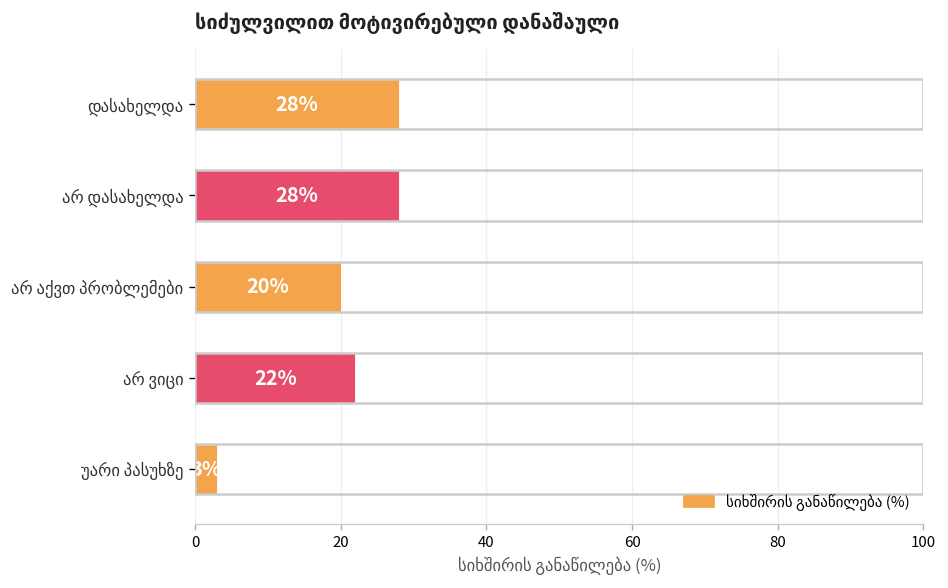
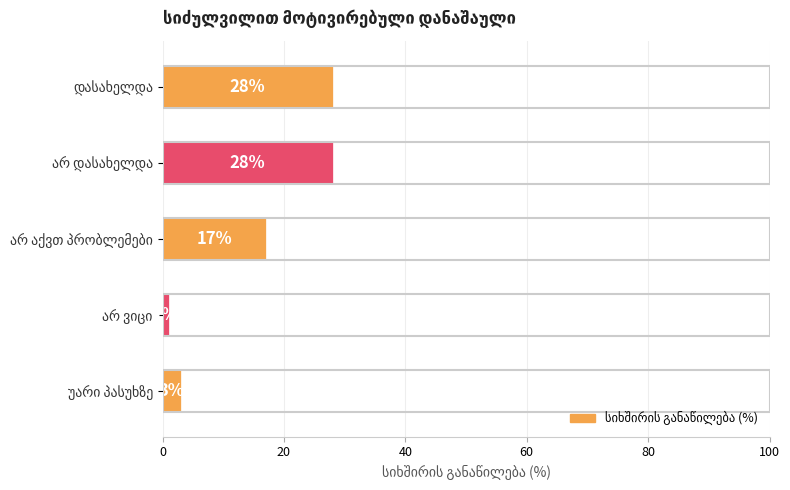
  {
    "დასახელდა": "28%",
    "არ დასახელდა": "28%",
-   "არ აქვთ პრობლემები": "20%",
-   "არ ვიცი": "22",
+   "არ აქვთ პრობლემები": "17%",
+   "არ ვიცი": "1",
    "უარი პასუხზე": "3%"
  }
